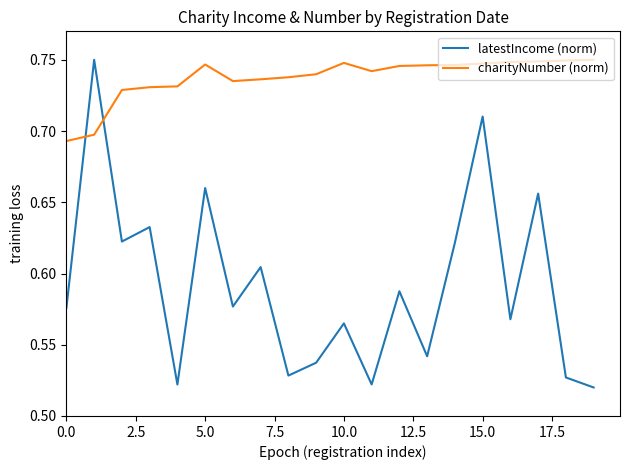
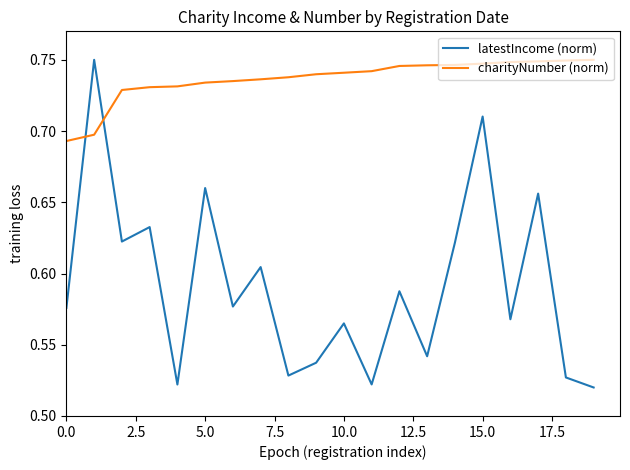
  {
    "latestIncome (norm)": {
      "0.0": 0.576,
      "5.0": 0.660,
      "10.0": 0.565,
      "15.0": 0.710
    },
    "charityNumber (norm)": {
      "0.0": 0.693,
-     "5.0": 0.747,
-     "10.0": 0.748
+     "5.0": 0.734,
+     "10.0": 0.741
    }
  }
